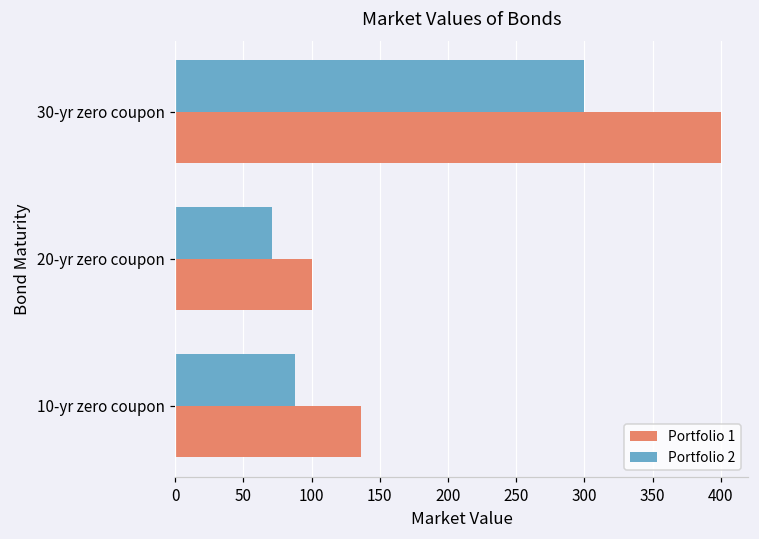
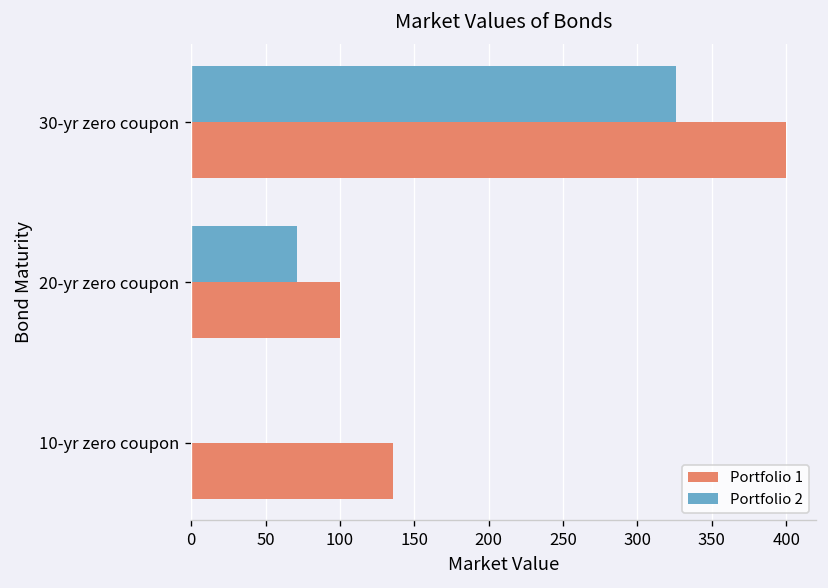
  {
    "Portfolio 1": {
      "30-yr zero coupon": 400,
      "20-yr zero coupon": 100,
      "10-yr zero coupon": 136
    },
    "Portfolio 2": {
-     "30-yr zero coupon": 300,
+     "30-yr zero coupon": 326,
      "20-yr zero coupon": 71,
-     "10-yr zero coupon": 88
+     "10-yr zero coupon": 0
    }
  }
